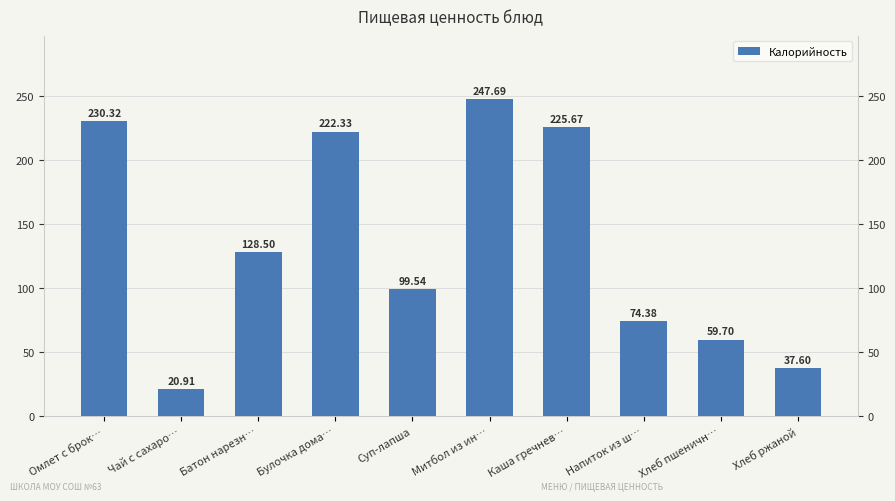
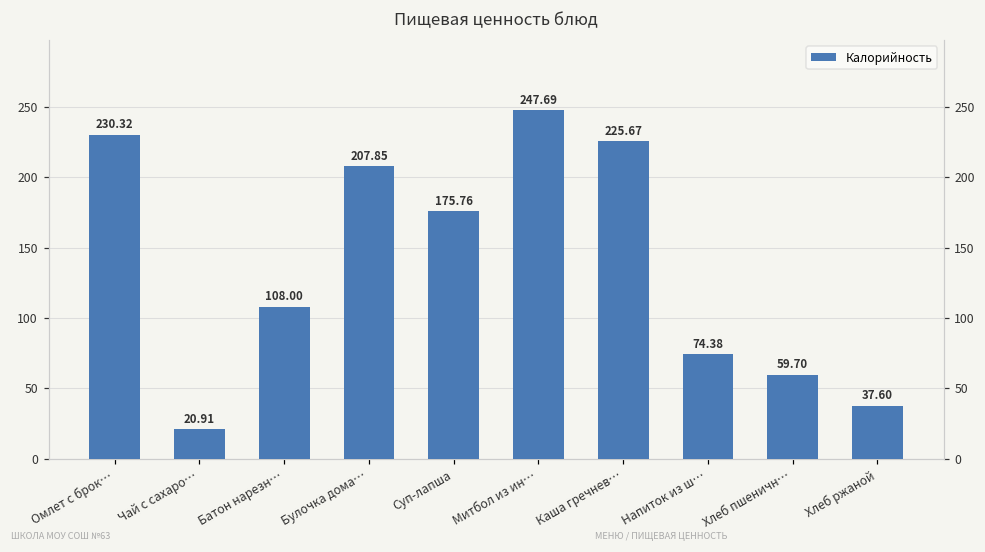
  {
    "Омлет с брок…": 230.32,
    "Чай с сахаро…": 20.91,
-   "Батон нарезн…": 128.50,
-   "Булочка дома…": 222.33,
-   "Суп-лапша": 99.54,
+   "Батон нарезн…": 108.00,
+   "Булочка дома…": 207.85,
+   "Суп-лапша": 175.76,
    "Митбол из ин…": 247.69,
    "Каша гречнев…": 225.67,
    "Напиток из ш…": 74.38,
    "Хлеб пшеничн…": 59.70,
    "Хлеб ржаной": 37.60
  }
